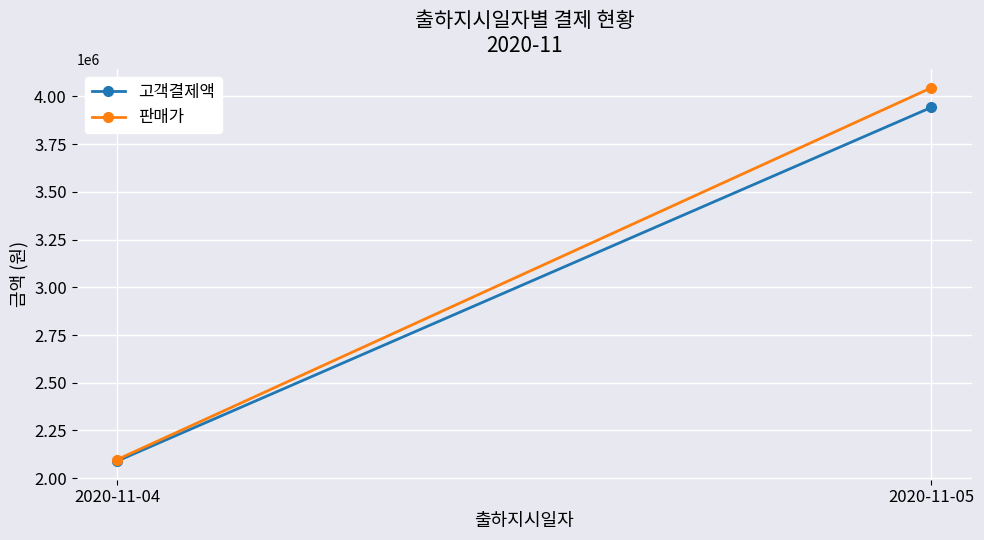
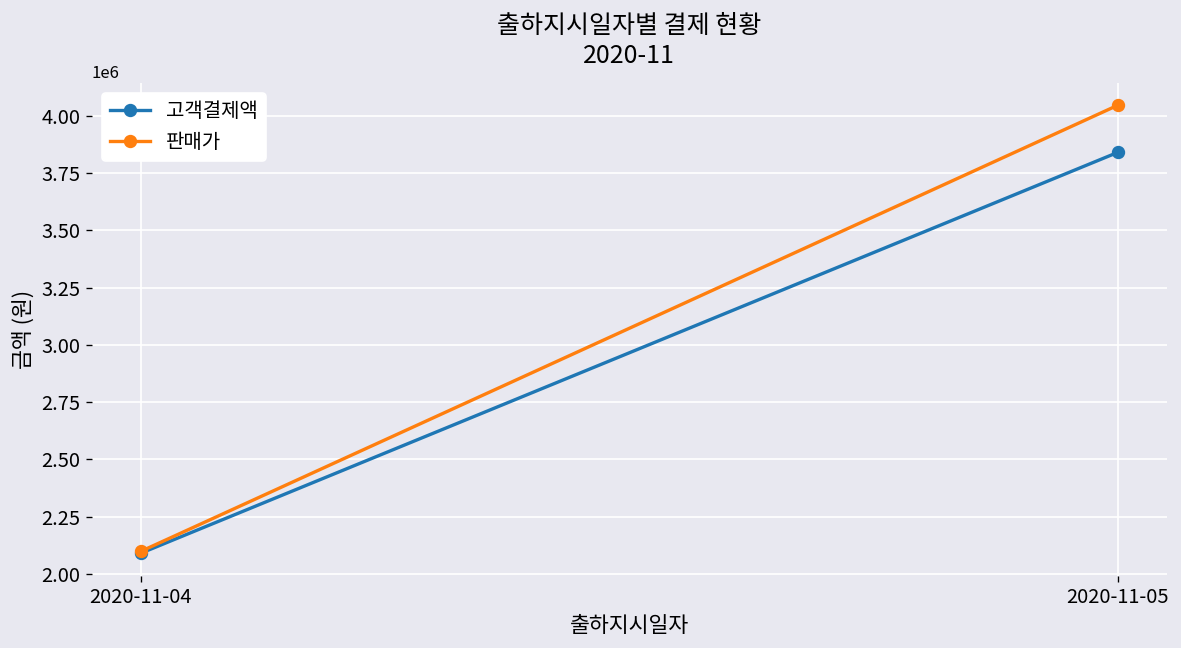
  {
    "고객결제액": {
-     "2020-11-05": 3940000
+     "2020-11-05": 3840000
    },
    "판매가": {
      "2020-11-05": 4050000
    }
  }
